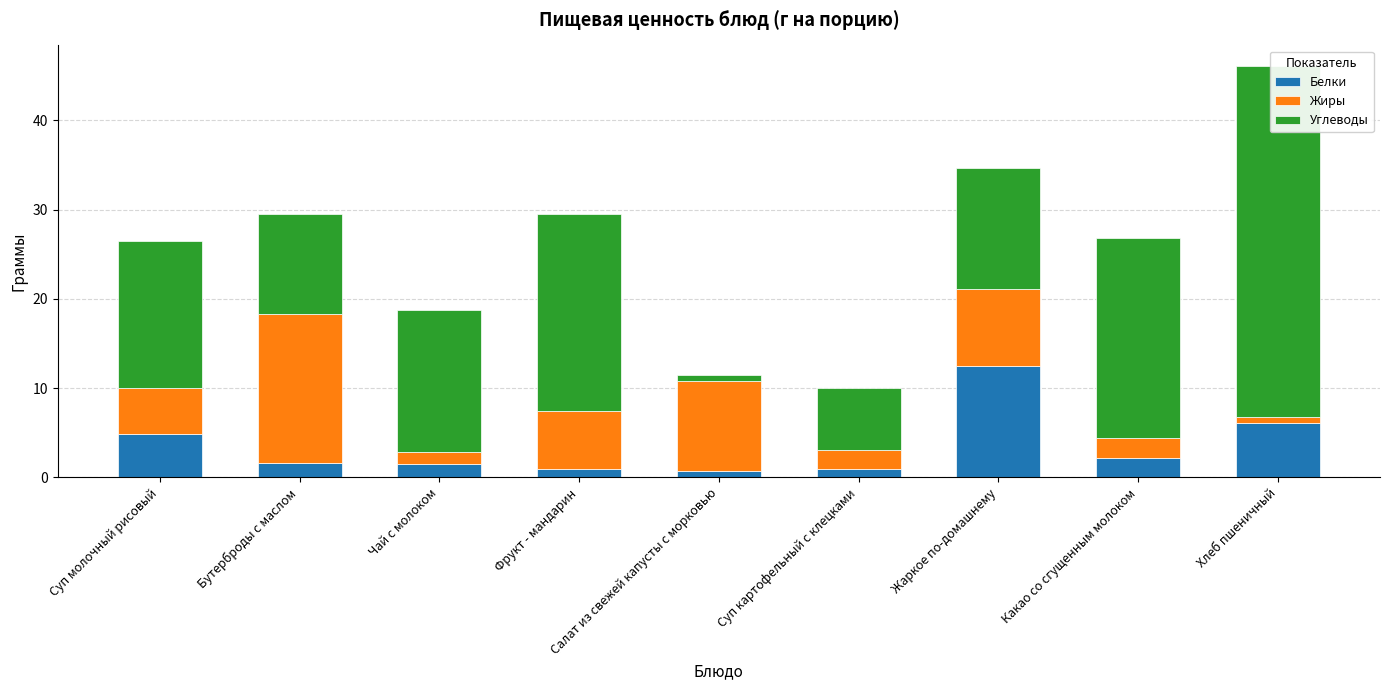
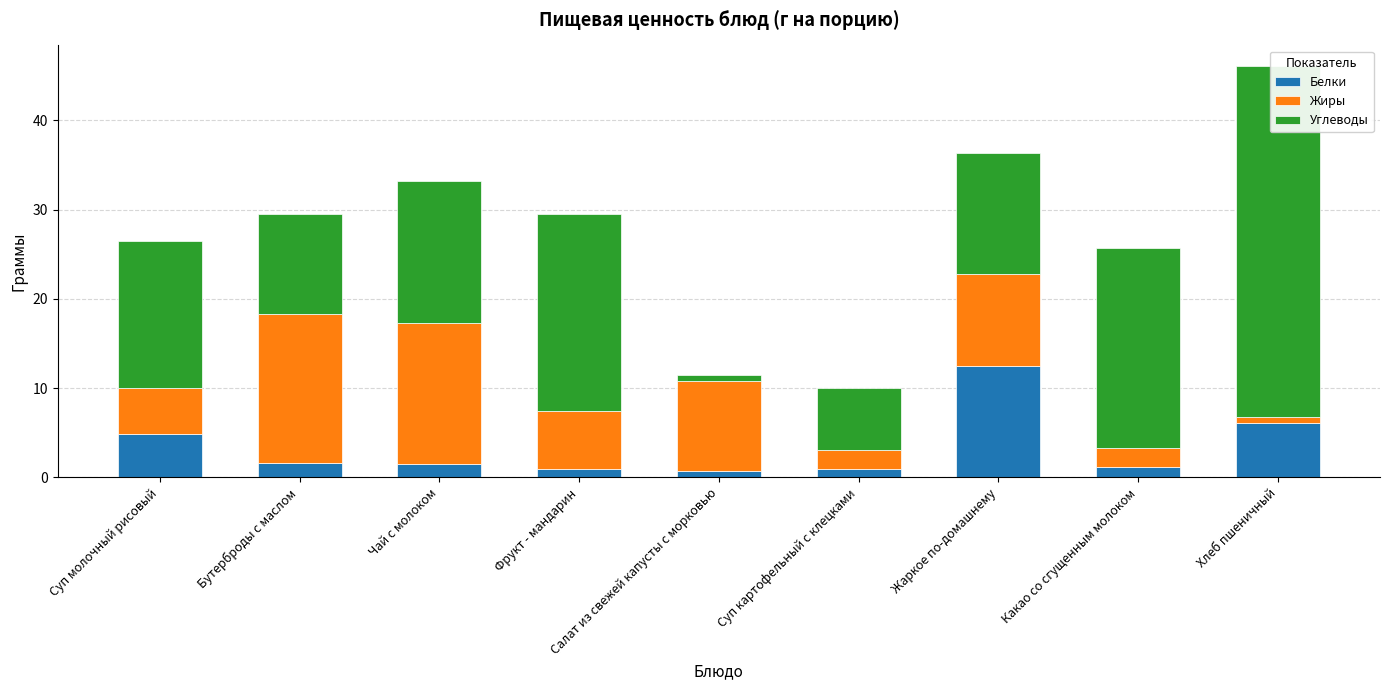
  {
    "Белки": {
      "Суп молочный рисовый": 5,
      "Бутерброды с маслом": 2,
      "Чай с молоком": 2,
      "Фрукт - мандарин": 1,
      "Салат из свежей капусты с морковью": 1,
      "Суп картофельный с клецками": 1,
      "Жаркое по-домашнему": 12,
-     "Какао со сгущенным молоком": 2,
+     "Какао со сгущенным молоком": 1,
      "Хлеб пшеничный": 6
    },
    "Жиры": {
      "Суп молочный рисовый": 5,
      "Бутерброды с маслом": 17,
-     "Чай с молоком": 1,
+     "Чай с молоком": 16,
      "Фрукт - мандарин": 7,
      "Салат из свежей капусты с морковью": 10,
      "Суп картофельный с клецками": 2,
-     "Жаркое по-домашнему": 9,
+     "Жаркое по-домашнему": 10,
      "Какао со сгущенным молоком": 2,
      "Хлеб пшеничный": 1
    },
    "Углеводы": {
      "Суп молочный рисовый": 17,
      "Бутерброды с маслом": 11,
      "Чай с молоком": 16,
      "Фрукт - мандарин": 22,
      "Салат из свежей капусты с морковью": 1,
      "Суп картофельный с клецками": 7,
      "Жаркое по-домашнему": 14,
      "Какао со сгущенным молоком": 22
    }
  }
